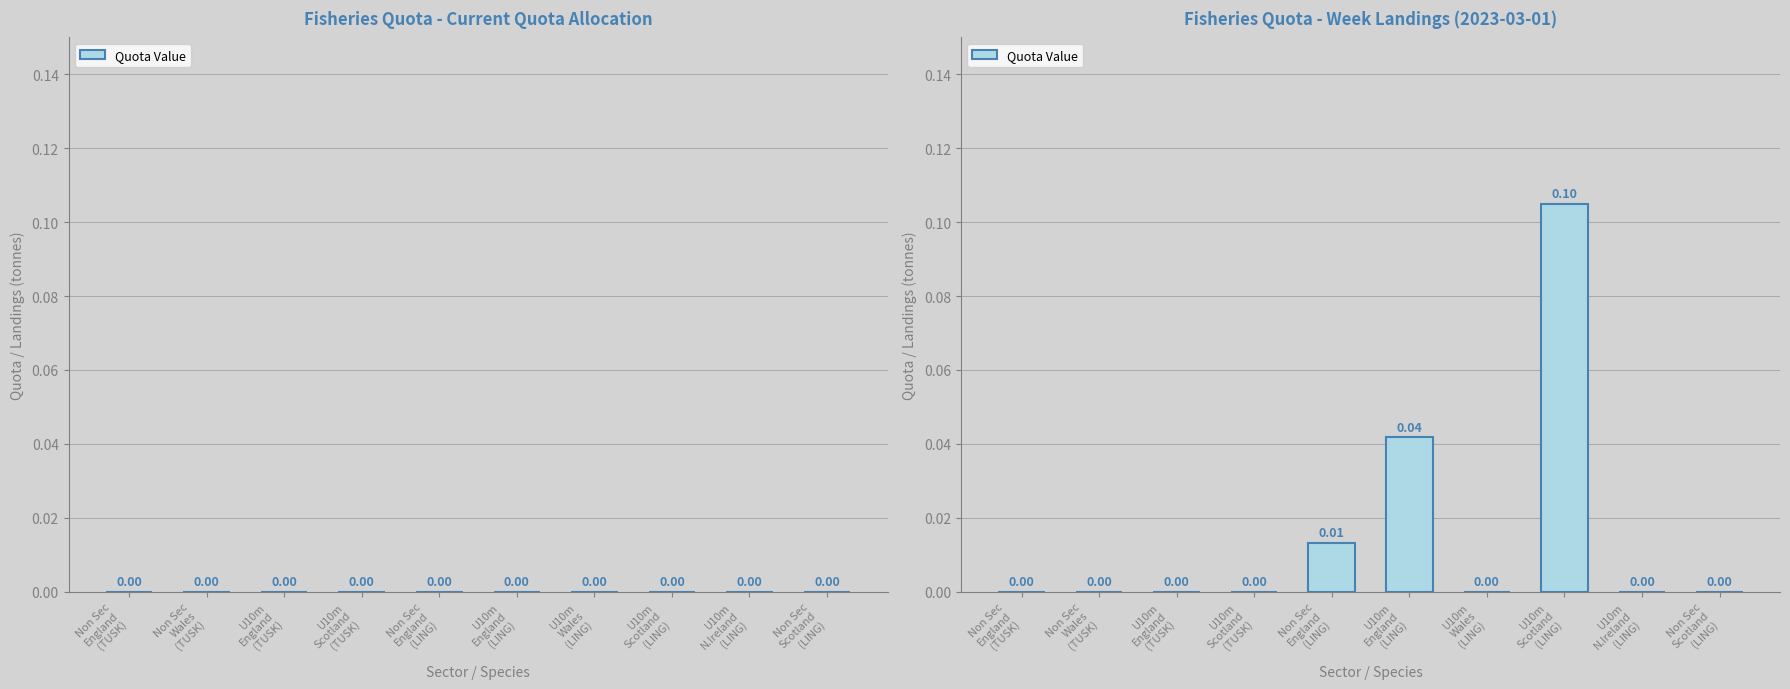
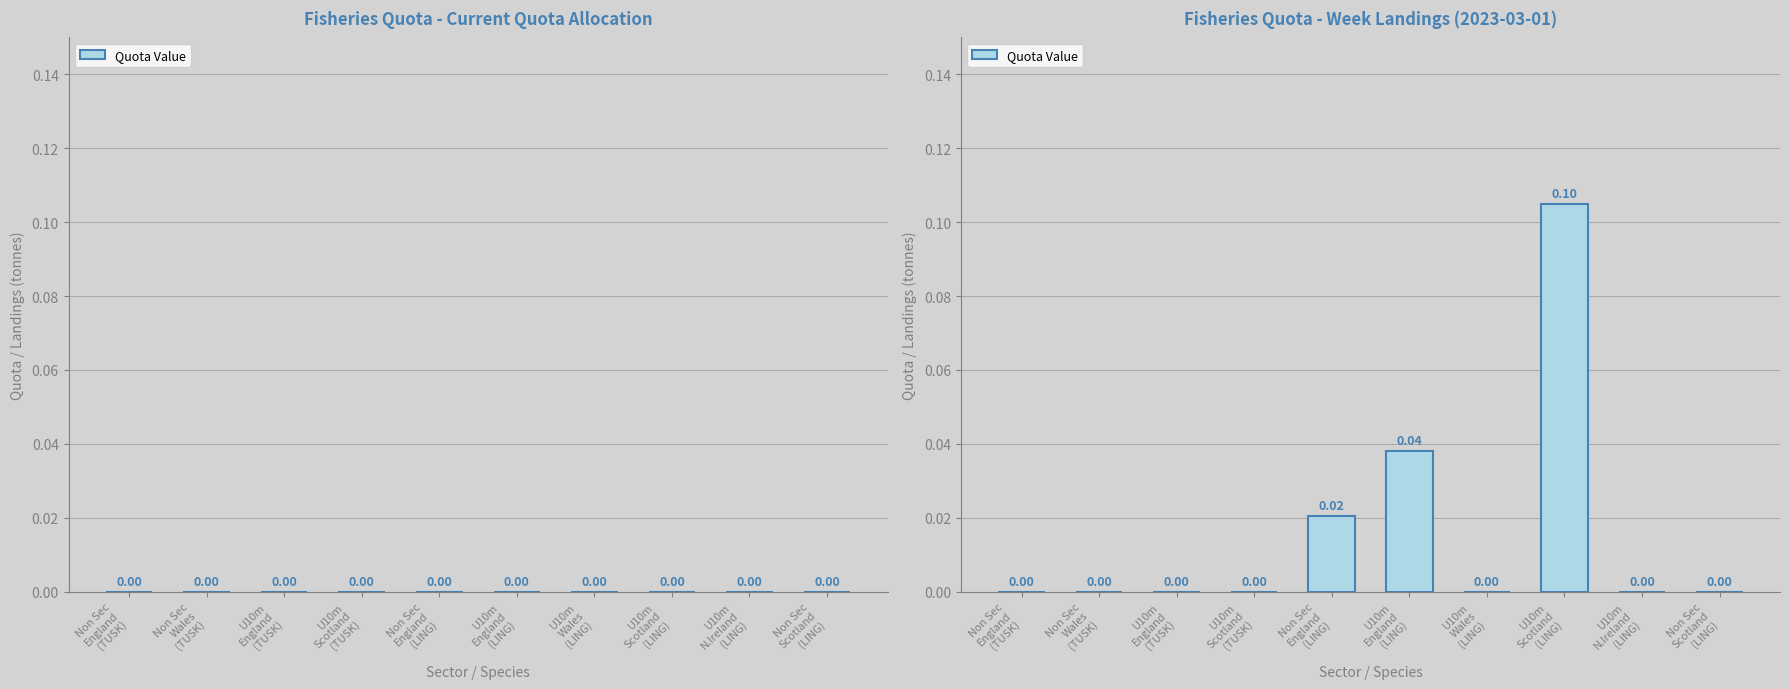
  {
    "Fisheries Quota - Current Quota Allocation": {
      "Non Sec England (TUSK)": 0.00,
      "Non Sec Wales (TUSK)": 0.00,
      "U10m England (TUSK)": 0.00,
      "U10m Scotland (TUSK)": 0.00,
      "Non Sec England (LING)": 0.00,
      "U10m England (LING)": 0.00,
      "U10m Wales (LING)": 0.00,
      "U10m Scotland (LING)": 0.00,
      "U10m N.Ireland (LING)": 0.00,
      "Non Sec Scotland (LING)": 0.00
    },
    "Fisheries Quota - Week Landings (2023-03-01)": {
      "Non Sec England (TUSK)": 0.00,
      "Non Sec Wales (TUSK)": 0.00,
      "U10m England (TUSK)": 0.00,
      "U10m Scotland (TUSK)": 0.00,
-     "Non Sec England (LING)": 0.01,
-     "U10m England (LING)": 0.042,
+     "Non Sec England (LING)": 0.02,
+     "U10m England (LING)": 0.038,
      "U10m Wales (LING)": 0.00,
      "U10m Scotland (LING)": 0.10,
      "U10m N.Ireland (LING)": 0.00,
      "Non Sec Scotland (LING)": 0.00
    }
  }
